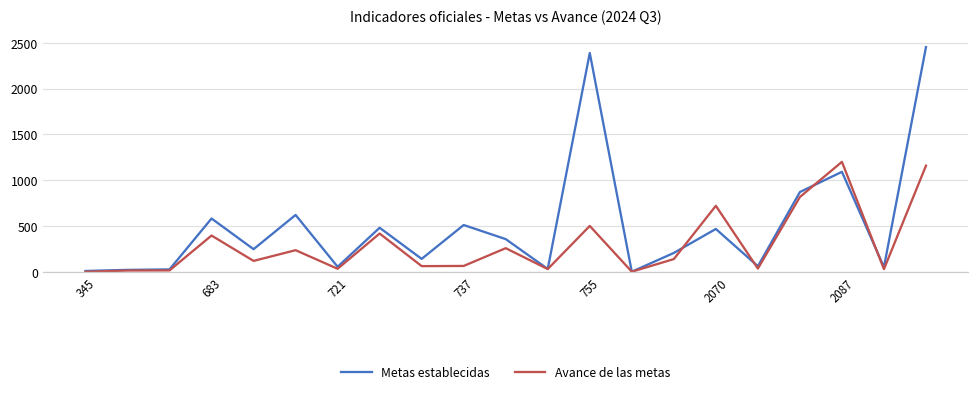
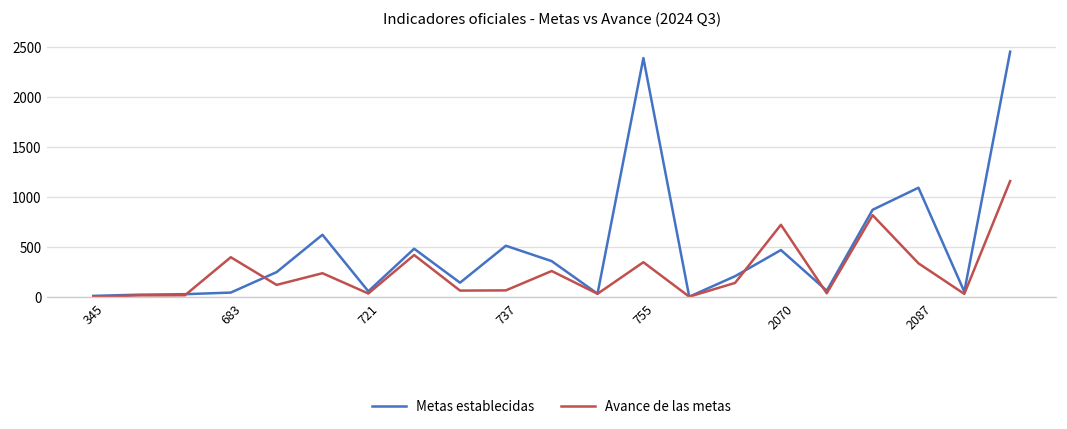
  {
    "Metas establecidas": {
-     "683": 600,
+     "683": 0,
      "737": 500,
      "755": 2400,
      "2070": 500,
      "2087": 1100
    },
    "Avance de las metas": {
      "683": 400,
      "737": 100,
-     "755": 500,
+     "755": 300,
      "2070": 700,
-     "2087": 1200
+     "2087": 300
    }
  }
